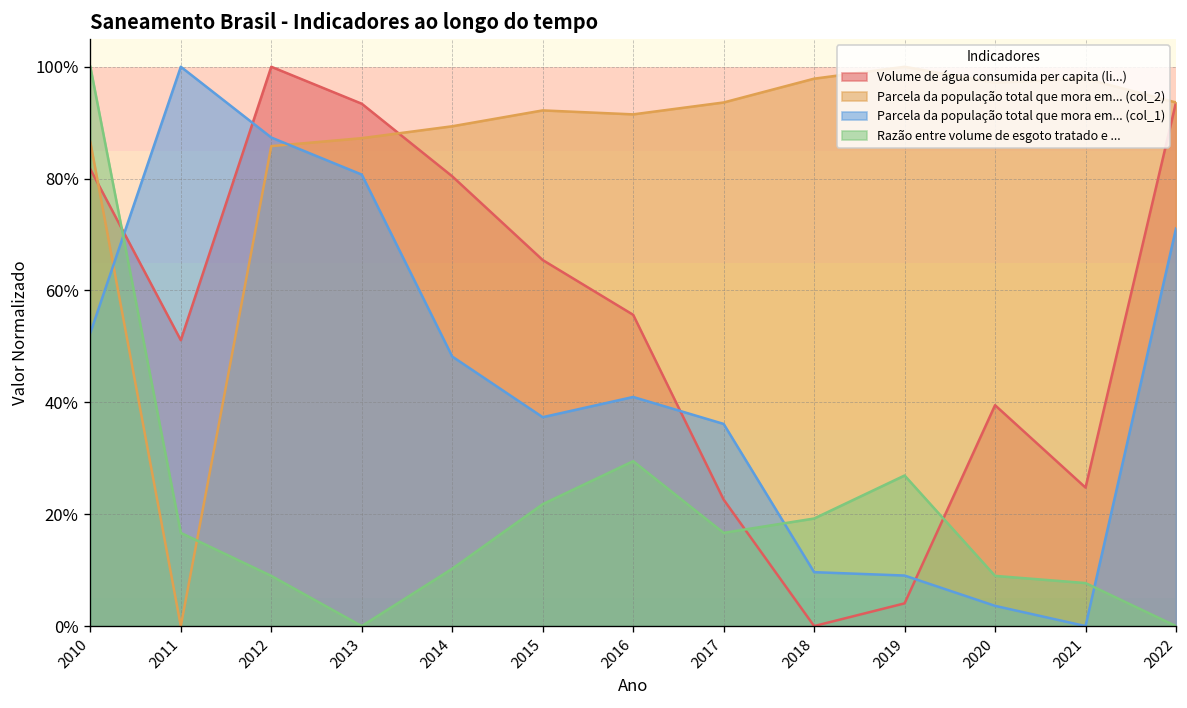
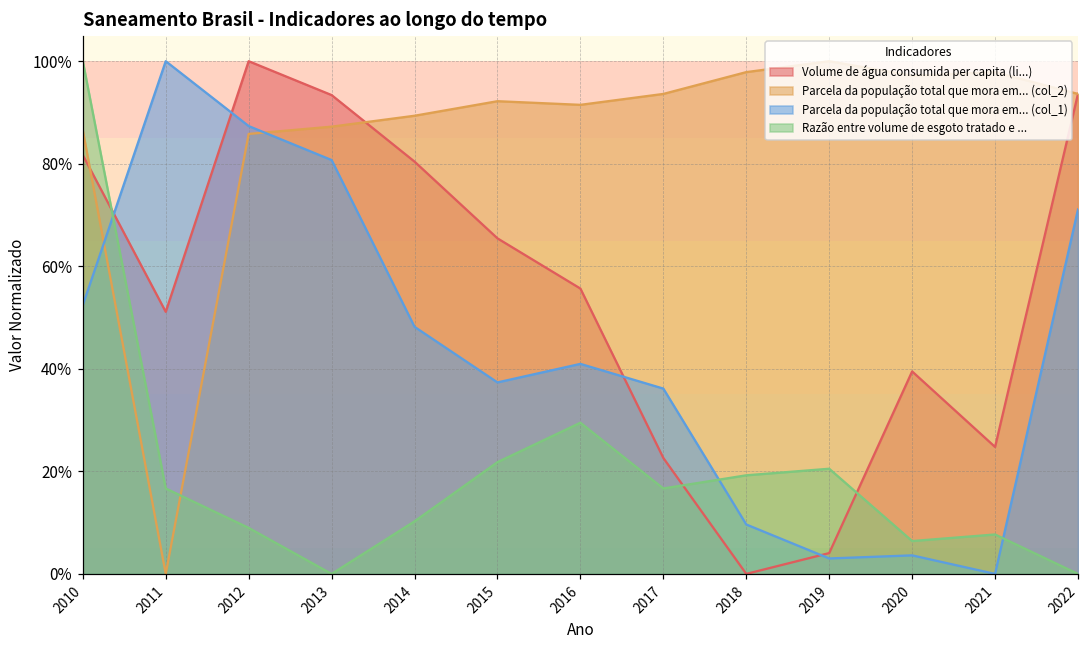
  {
    "Parcela da população total que mora em... (col_1)": {
      "2010": "52%",
      "2011": "100%",
      "2012": "87%",
      "2013": "81%",
      "2014": "48%",
      "2015": "37%",
      "2016": "41%",
      "2017": "36%",
      "2018": "10%",
-     "2019": "9%",
+     "2019": "3%",
      "2020": "4%",
      "2021": "0%",
      "2022": "71%"
    },
    "Razão entre volume de esgoto tratado e ...": {
      "2010": "100%",
      "2011": "17%",
      "2012": "9%",
      "2013": "0%",
      "2014": "10%",
      "2015": "22%",
      "2016": "29%",
      "2017": "17%",
      "2018": "19%",
-     "2019": "27%",
-     "2020": "9%",
+     "2019": "21%",
+     "2020": "6%",
      "2021": "8%",
      "2022": "0%"
    }
  }
